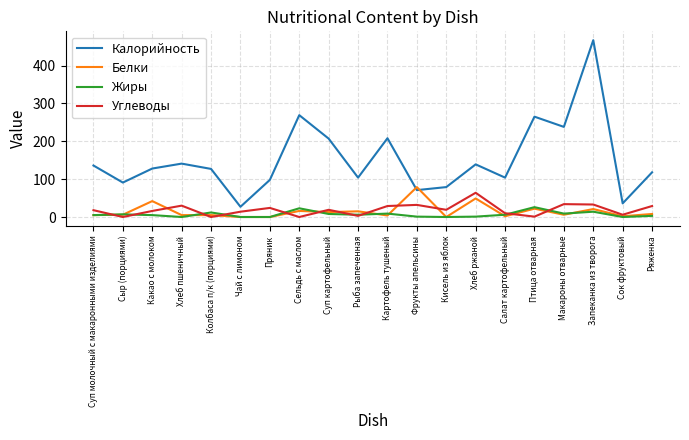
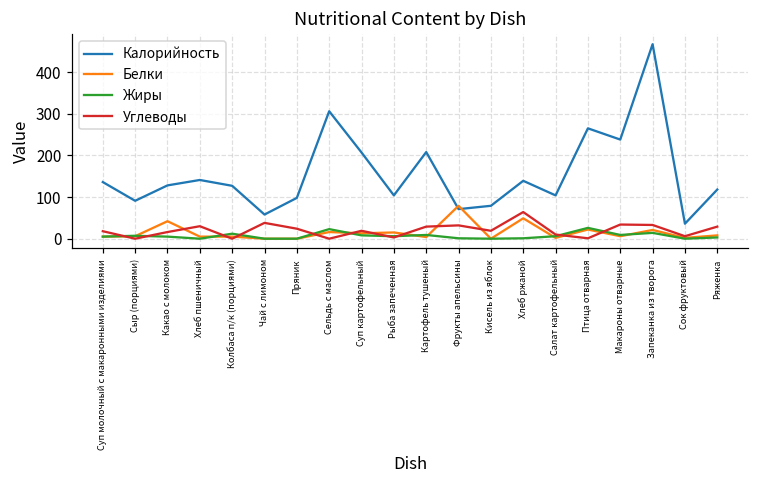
  {
    "Калорийность": {
      "Суп молочный с макаронными изделиями": 140,
      "Сыр (порциями)": 90,
      "Какао с молоком": 130,
      "Хлеб пшеничный": 140,
      "Колбаса п/к (порциями)": 130,
-     "Чай с лимоном": 30,
+     "Чай с лимоном": 60,
      "Пряник": 100,
-     "Сельдь с маслом": 270,
+     "Сельдь с маслом": 310,
      "Суп картофельный": 210,
      "Рыба запеченная": 100,
      "Картофель тушеный": 210,
      "Фрукты апельсины": 70,
      "Кисель из яблок": 80,
      "Хлеб ржаной": 140,
      "Салат картофельный": 100,
      "Птица отварная": 270,
      "Макароны отварные": 240,
      "Запеканка из творога": 470,
      "Сок фруктовый": 40,
      "Ряженка": 120
    },
    "Белки": {
      "Какао с молоком": 40,
      "Сельдь с маслом": 20,
      "Рыба запеченная": 20,
      "Фрукты апельсины": 80,
      "Хлеб ржаной": 50,
      "Запеканка из творога": 20
    },
    "Жиры": {
      "Какао с молоком": 10,
      "Колбаса п/к (порциями)": 10,
      "Сельдь с маслом": 20,
      "Фрукты апельсины": 0,
      "Хлеб ржаной": 0,
      "Запеканка из творога": 10
    },
    "Углеводы": {
      "Суп молочный с макаронными изделиями": 20,
      "Какао с молоком": 20,
      "Хлеб пшеничный": 30,
-     "Чай с лимоном": 10,
+     "Чай с лимоном": 40,
      "Пряник": 20,
      "Сельдь с маслом": 0,
      "Картофель тушеный": 30,
      "Фрукты апельсины": 30,
      "Кисель из яблок": 20,
      "Хлеб ржаной": 60,
      "Птица отварная": 0,
      "Макароны отварные": 30,
      "Запеканка из творога": 30,
      "Ряженка": 30
    }
  }
